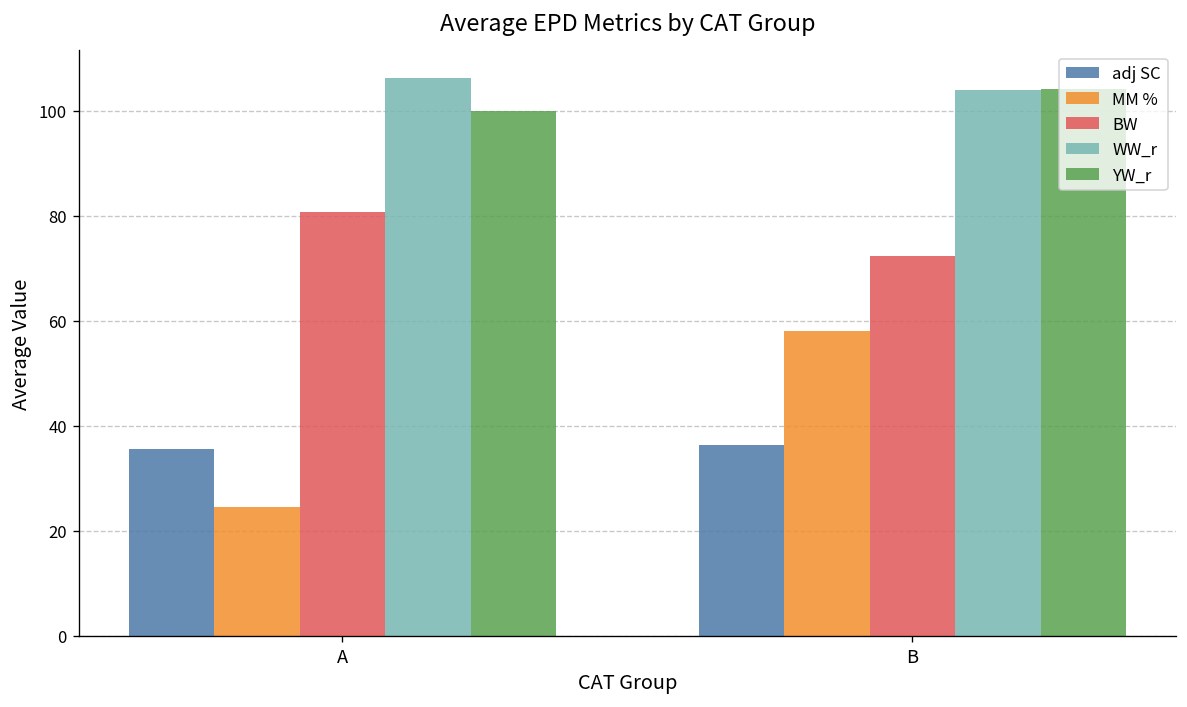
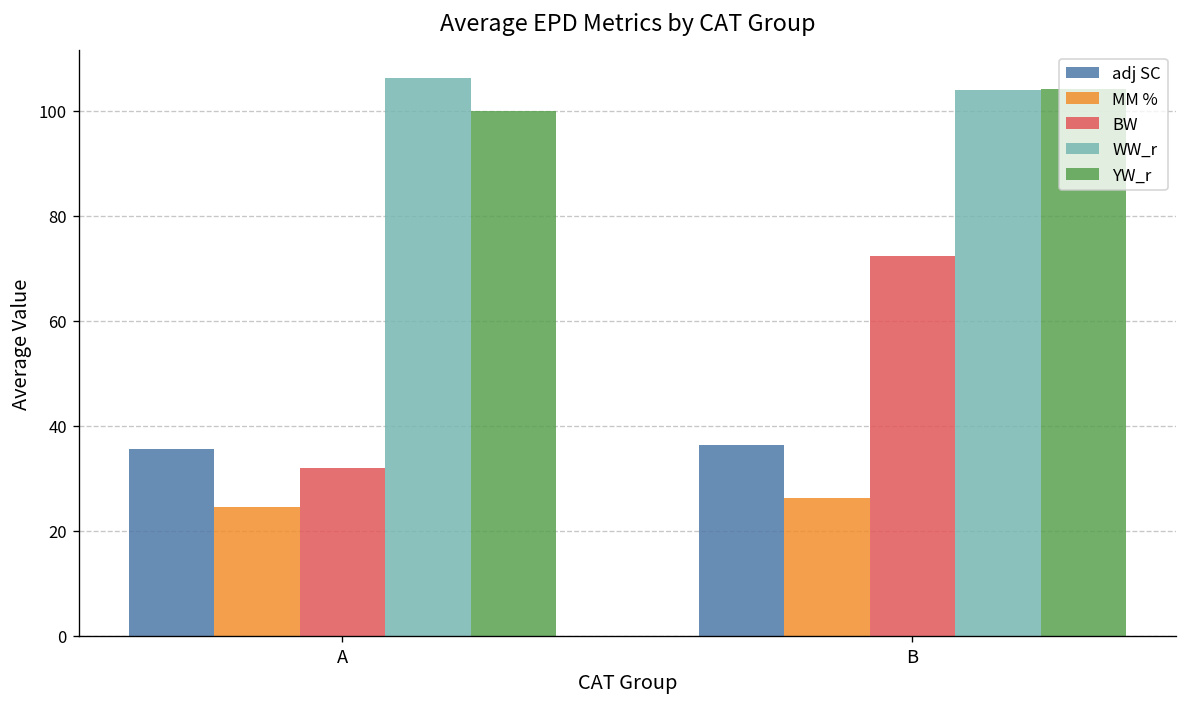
  {
    "adj SC": {
      "A": 36,
      "B": 36
    },
    "MM %": {
      "A": 25,
-     "B": 58
+     "B": 26
    },
    "BW": {
-     "A": 81,
+     "A": 32,
      "B": 72
    },
    "WW_r": {
      "A": 106,
      "B": 104
    },
    "YW_r": {
      "A": 100
    }
  }
